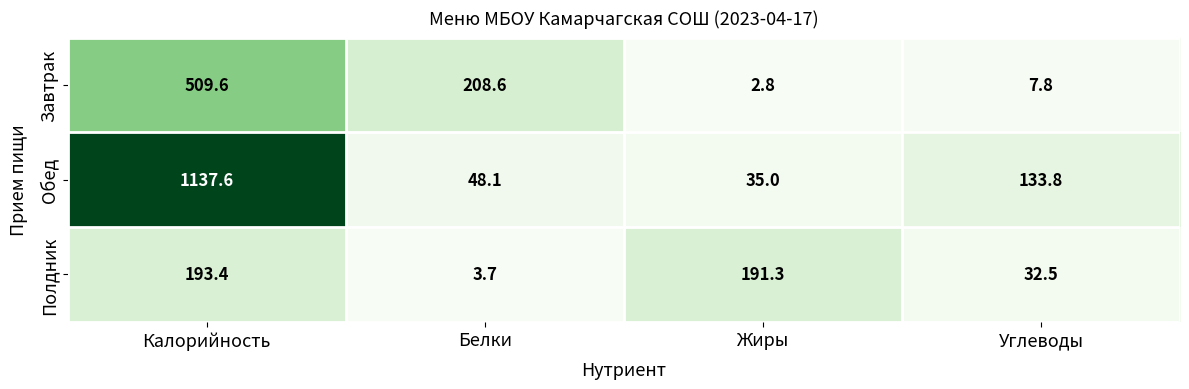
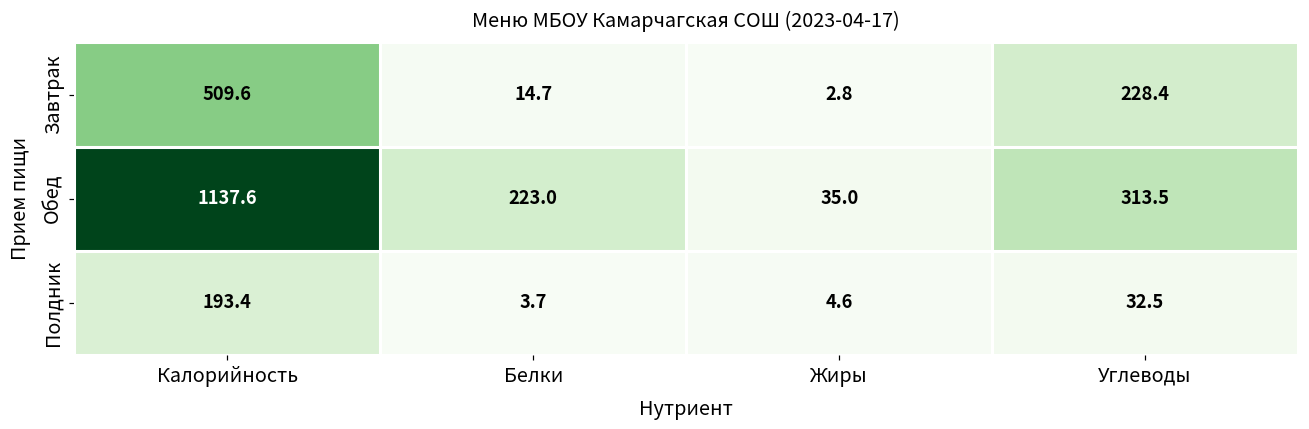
  {
    "Завтрак": {
      "Калорийность": 509.6,
-     "Белки": 208.6,
+     "Белки": 14.7,
      "Жиры": 2.8,
-     "Углеводы": 7.8
+     "Углеводы": 228.4
    },
    "Обед": {
      "Калорийность": 1137.6,
-     "Белки": 48.1,
+     "Белки": 223.0,
      "Жиры": 35.0,
-     "Углеводы": 133.8
+     "Углеводы": 313.5
    },
    "Полдник": {
      "Калорийность": 193.4,
      "Белки": 3.7,
-     "Жиры": 191.3,
+     "Жиры": 4.6,
      "Углеводы": 32.5
    }
  }
